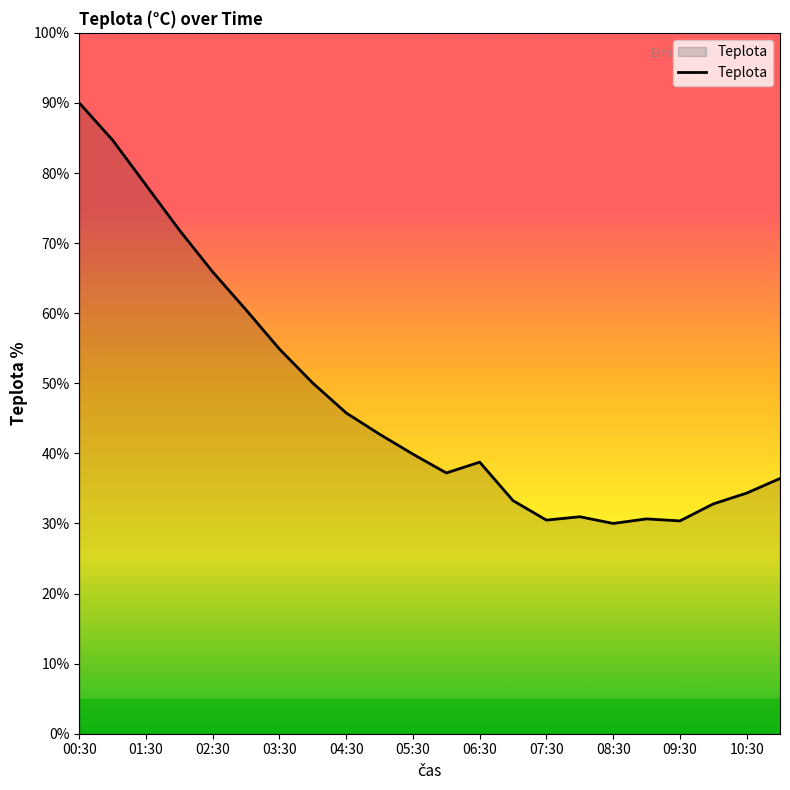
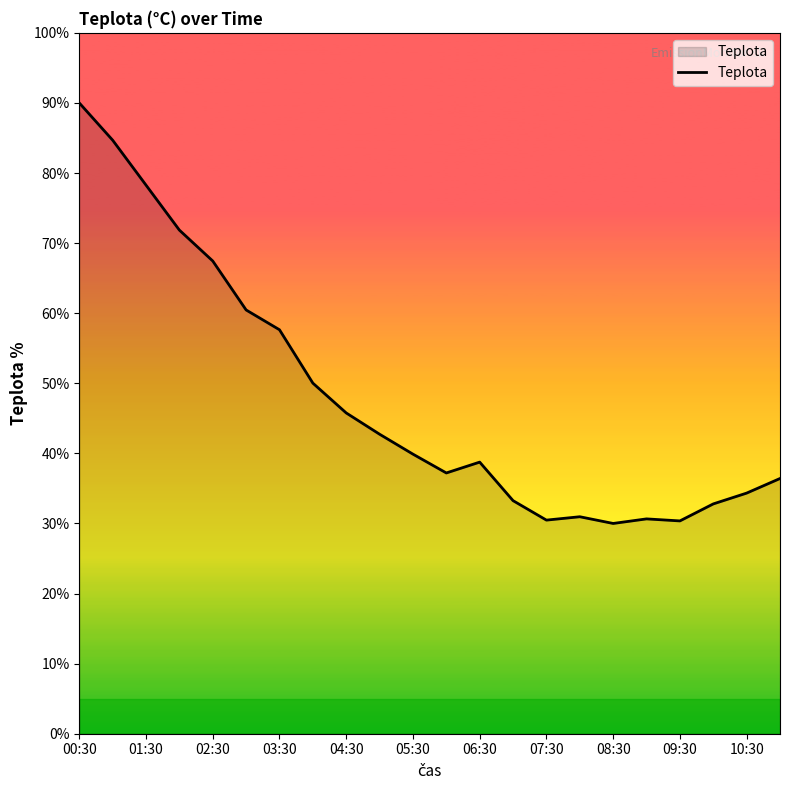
  {
    "00:30": "90%",
    "01:30": "78%",
-   "02:30": "66%",
-   "03:30": "55%",
+   "02:30": "67%",
+   "03:30": "58%",
    "04:30": "46%",
    "05:30": "40%",
    "06:30": "39%",
    "07:30": "30%",
    "08:30": "30%",
    "09:30": "30%",
    "10:30": "34%"
  }
